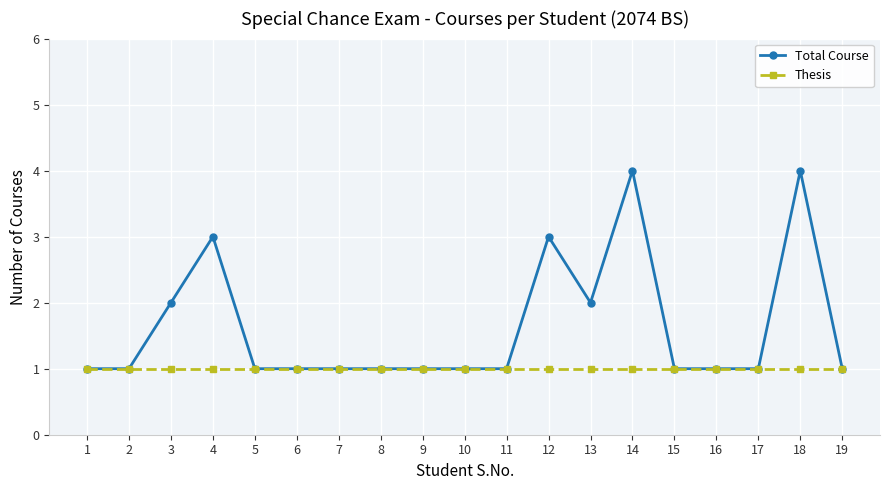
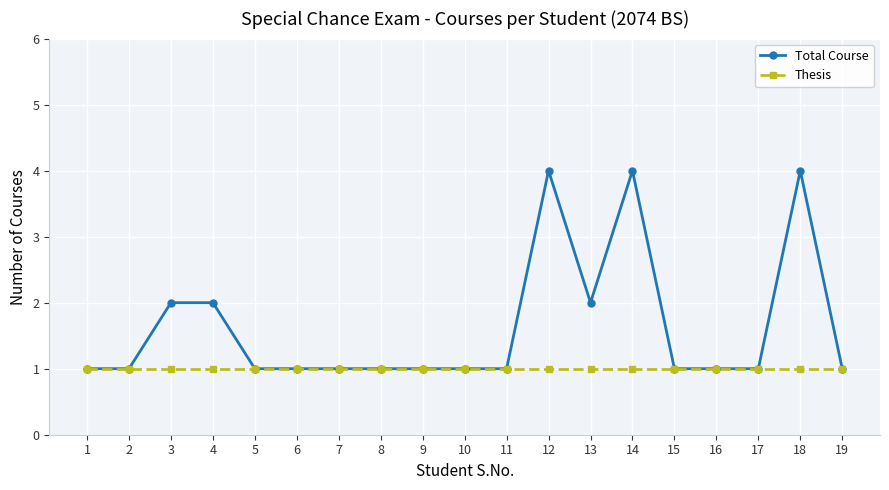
  {
    "Total Course": {
      "3": 2,
-     "4": 3,
-     "12": 3,
+     "4": 2,
+     "12": 4,
      "13": 2,
      "14": 4,
      "18": 4
    },
    "Thesis": {
      "3": 1,
      "4": 1,
      "12": 1,
      "13": 1,
      "14": 1,
      "18": 1
    }
  }
